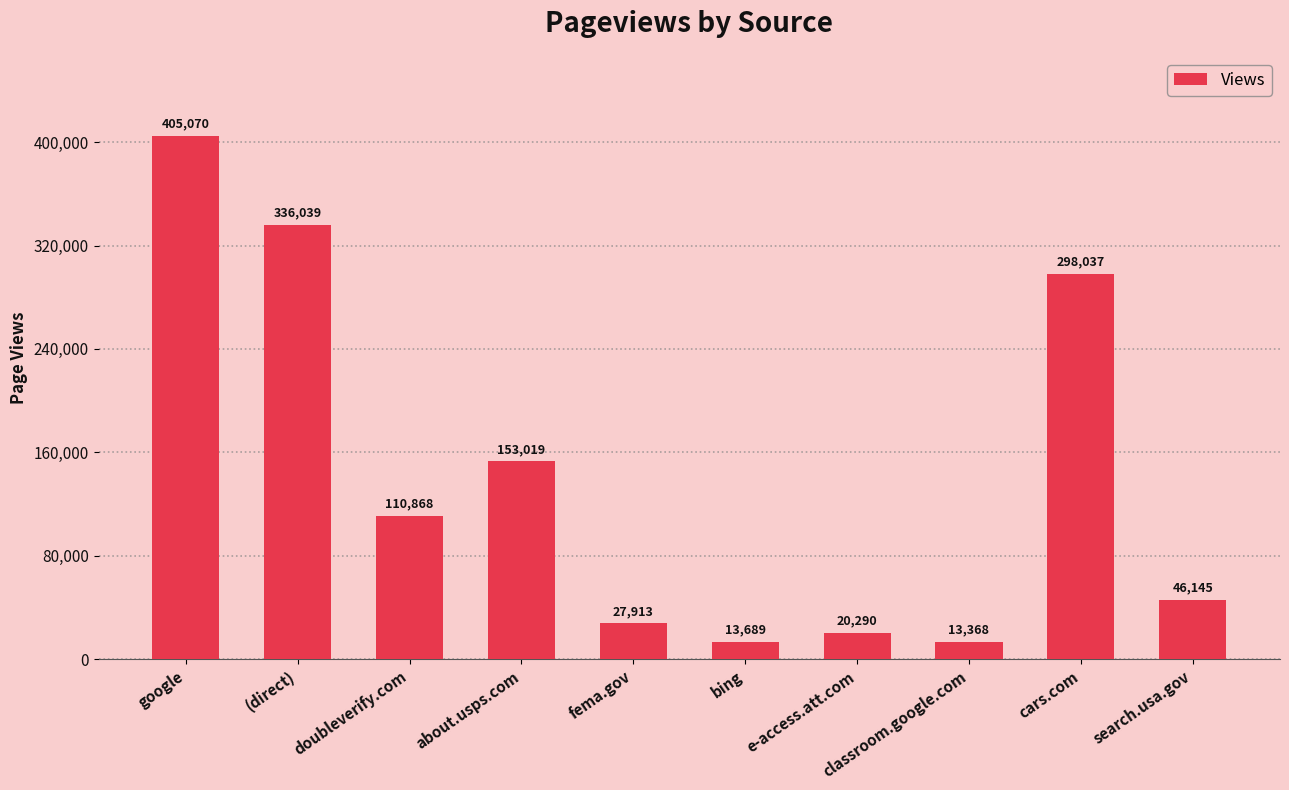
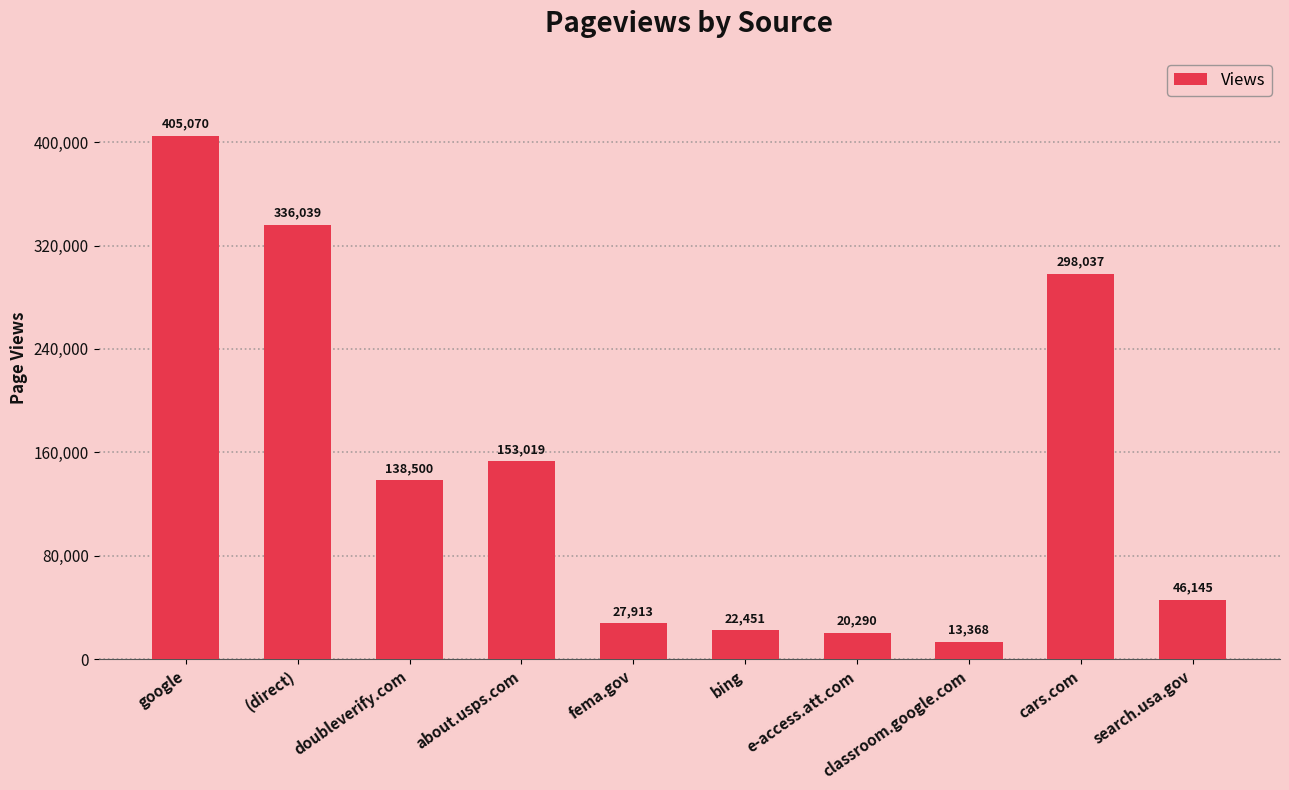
  {
    "google": "405,070",
    "(direct)": "336,039",
-   "doubleverify.com": "110,868",
+   "doubleverify.com": "138,500",
    "about.usps.com": "153,019",
    "fema.gov": "27,913",
-   "bing": "13,689",
+   "bing": "22,451",
    "e-access.att.com": "20,290",
    "classroom.google.com": "13,368",
    "cars.com": "298,037",
    "search.usa.gov": "46,145"
  }
